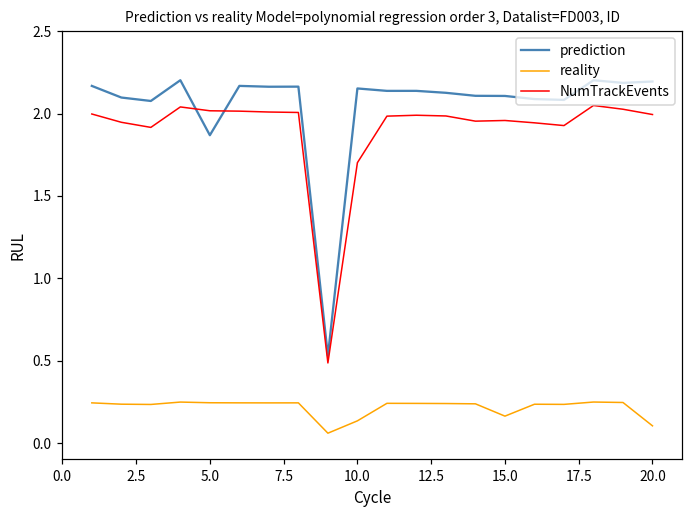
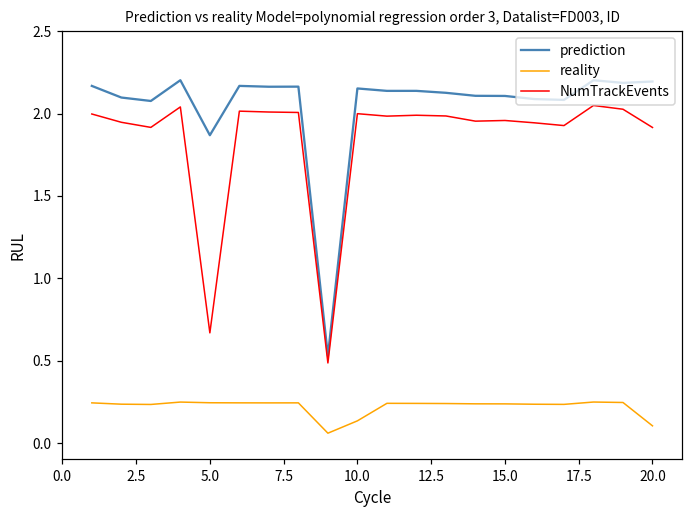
  {
    "prediction": {
      "5.0": 1.87,
      "10.0": 2.15,
      "15.0": 2.11
    },
    "reality": {
      "5.0": 0.24,
      "10.0": 0.13,
-     "15.0": 0.16,
+     "15.0": 0.24,
      "20.0": 0.10
    },
    "NumTrackEvents": {
-     "5.0": 2.02,
-     "10.0": 1.70,
+     "5.0": 0.67,
+     "10.0": 2.00,
      "15.0": 1.96,
-     "20.0": 1.99
+     "20.0": 1.92
    }
  }
